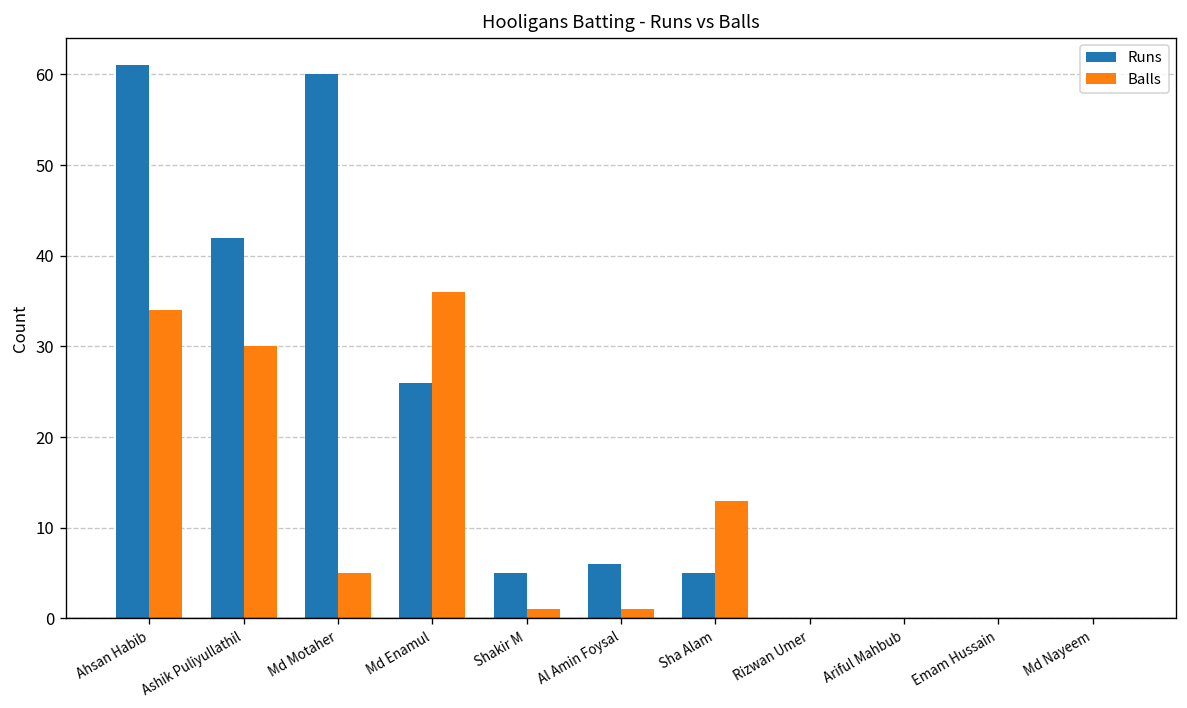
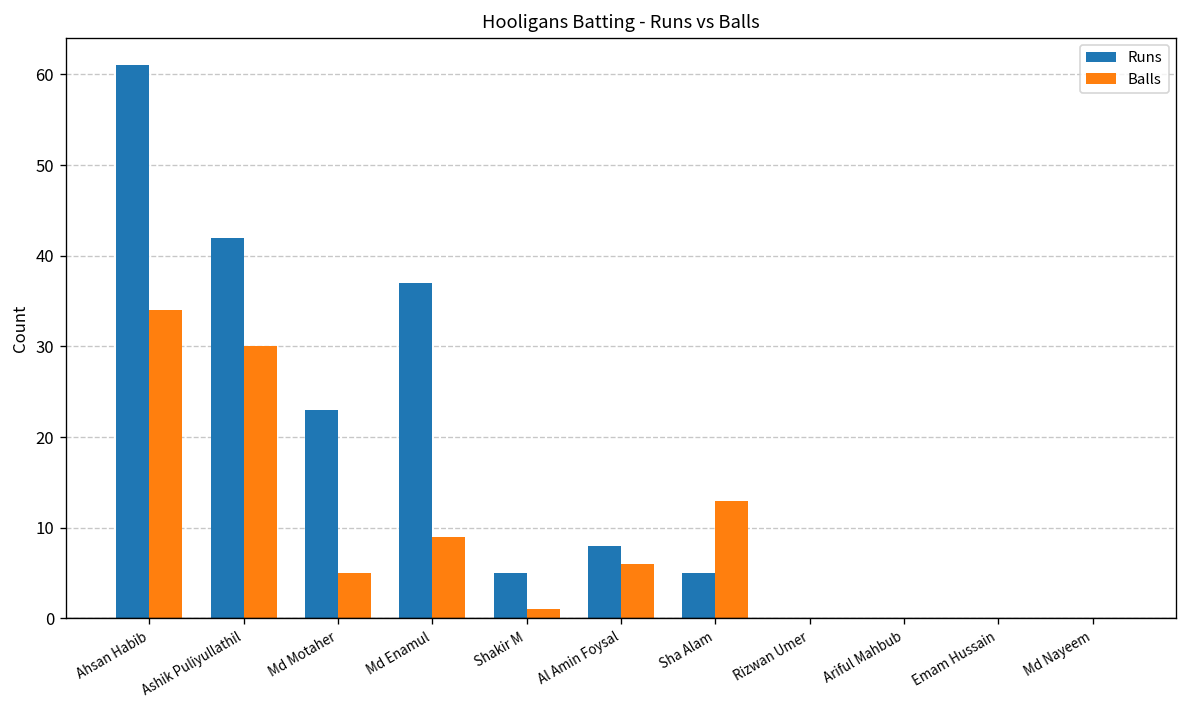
  {
    "Runs": {
      "Ahsan Habib": 61,
      "Ashik Puliyullathil": 42,
-     "Md Motaher": 60,
-     "Md Enamul": 26,
+     "Md Motaher": 23,
+     "Md Enamul": 37,
      "Shakir M": 5,
-     "Al Amin Foysal": 6,
+     "Al Amin Foysal": 8,
      "Sha Alam": 5,
      "Rizwan Umer": 0,
      "Ariful Mahbub": 0,
      "Emam Hussain": 0,
      "Md Nayeem": 0
    },
    "Balls": {
      "Ahsan Habib": 34,
      "Ashik Puliyullathil": 30,
      "Md Motaher": 5,
-     "Md Enamul": 36,
+     "Md Enamul": 9,
      "Shakir M": 1,
-     "Al Amin Foysal": 1,
+     "Al Amin Foysal": 6,
      "Sha Alam": 13,
      "Rizwan Umer": 0,
      "Ariful Mahbub": 0,
      "Emam Hussain": 0,
      "Md Nayeem": 0
    }
  }
